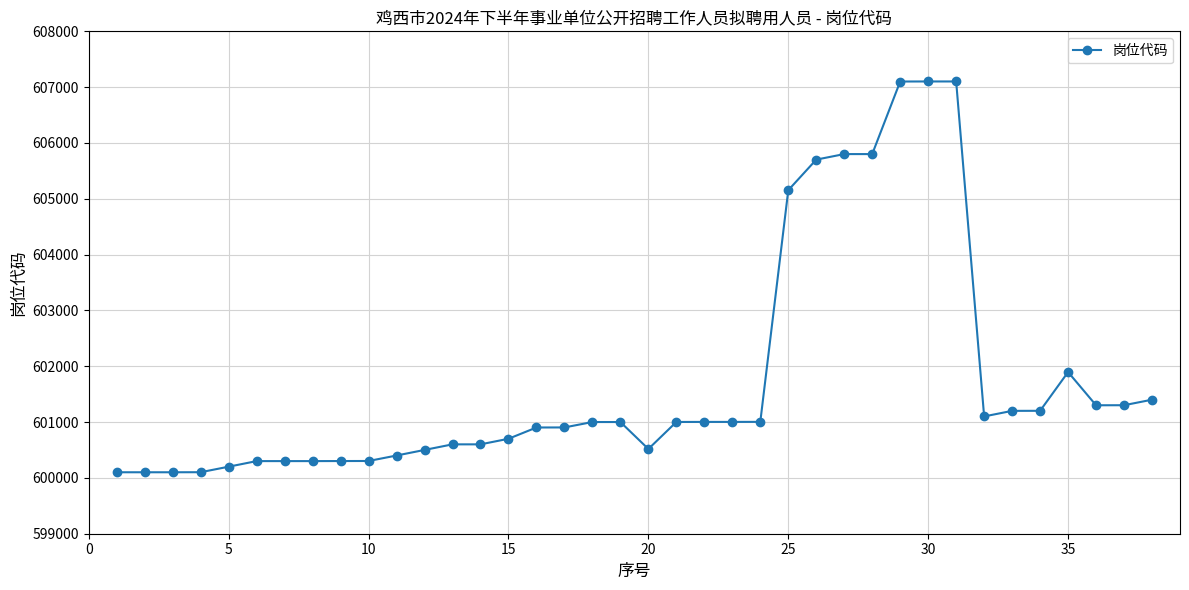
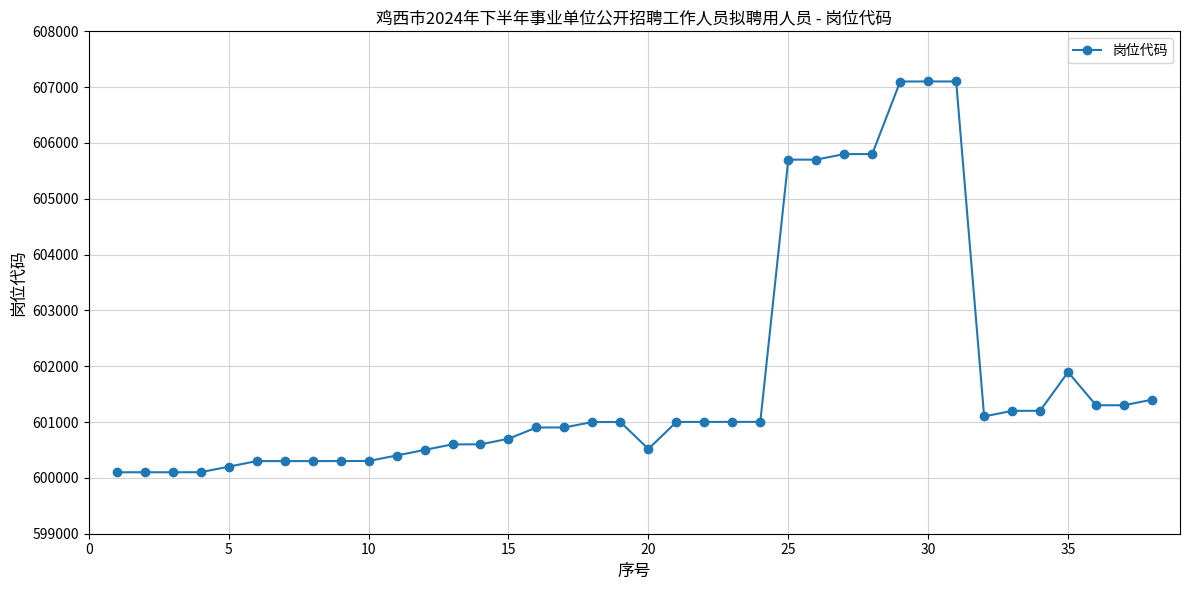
  {
    "5": 600200,
    "10": 600300,
    "15": 600700,
    "20": 600500,
-   "25": 605200,
+   "25": 605700,
    "30": 607100,
    "35": 601900
  }
